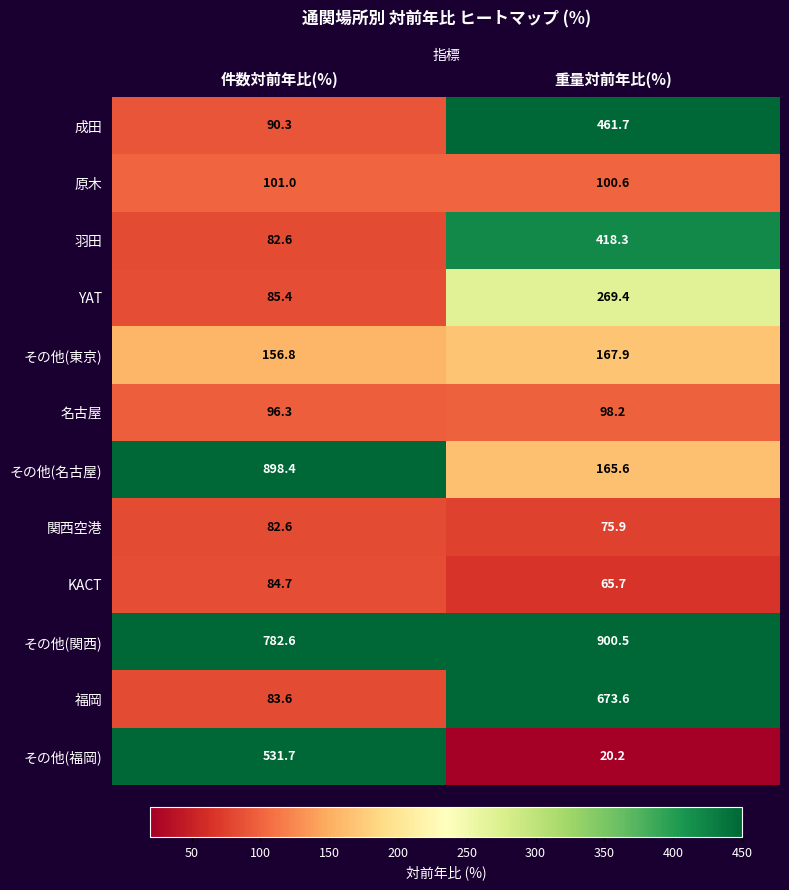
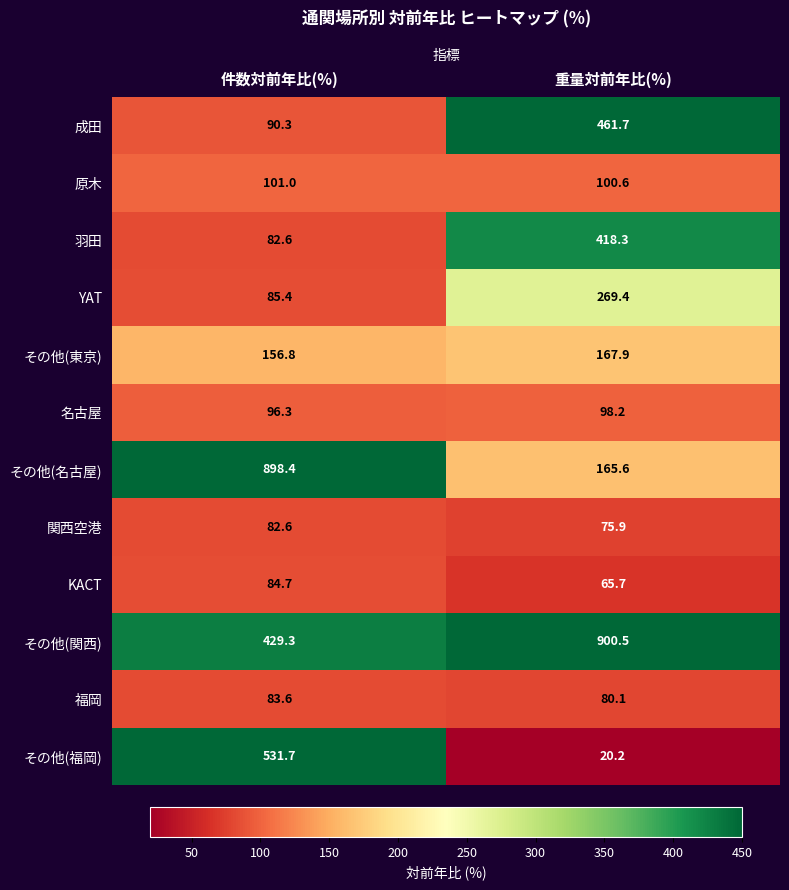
  {
    "成田": {
      "件数対前年比(%)": 90.3,
      "重量対前年比(%)": 461.7
    },
    "原木": {
      "件数対前年比(%)": 101.0,
      "重量対前年比(%)": 100.6
    },
    "羽田": {
      "件数対前年比(%)": 82.6,
      "重量対前年比(%)": 418.3
    },
    "YAT": {
      "件数対前年比(%)": 85.4,
      "重量対前年比(%)": 269.4
    },
    "その他(東京)": {
      "件数対前年比(%)": 156.8,
      "重量対前年比(%)": 167.9
    },
    "名古屋": {
      "件数対前年比(%)": 96.3,
      "重量対前年比(%)": 98.2
    },
    "その他(名古屋)": {
      "件数対前年比(%)": 898.4,
      "重量対前年比(%)": 165.6
    },
    "関西空港": {
      "件数対前年比(%)": 82.6,
      "重量対前年比(%)": 75.9
    },
    "KACT": {
      "件数対前年比(%)": 84.7,
      "重量対前年比(%)": 65.7
    },
    "その他(関西)": {
-     "件数対前年比(%)": 782.6,
+     "件数対前年比(%)": 429.3,
      "重量対前年比(%)": 900.5
    },
    "福岡": {
      "件数対前年比(%)": 83.6,
-     "重量対前年比(%)": 673.6
+     "重量対前年比(%)": 80.1
    },
    "その他(福岡)": {
      "件数対前年比(%)": 531.7,
      "重量対前年比(%)": 20.2
    }
  }
